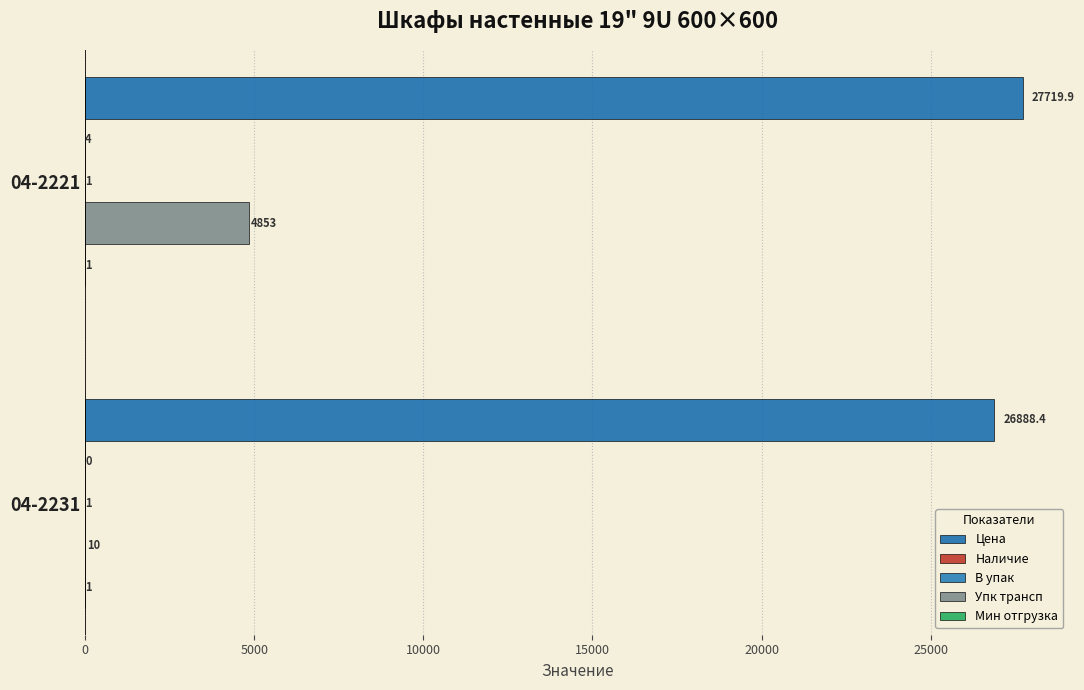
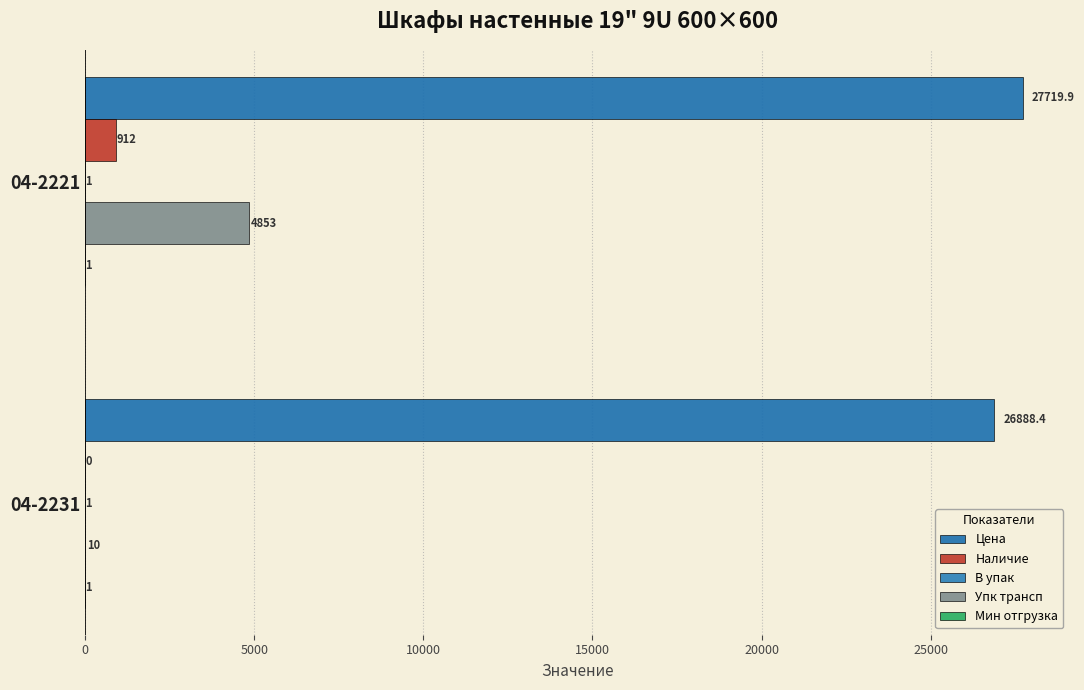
  {
    "Наличие": {
-     "04-2221": 4,
+     "04-2221": 912,
      "04-2231": 0
    },
    "Упк трансп": {
      "04-2221": 4853,
      "04-2231": 10
    },
    "Мин отгрузка": {
      "04-2221": 1,
      "04-2231": 1
    }
  }
